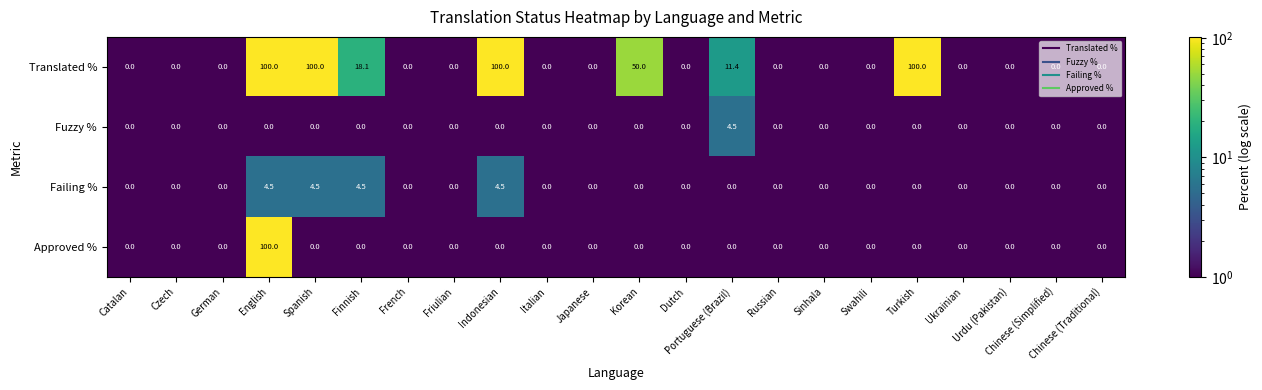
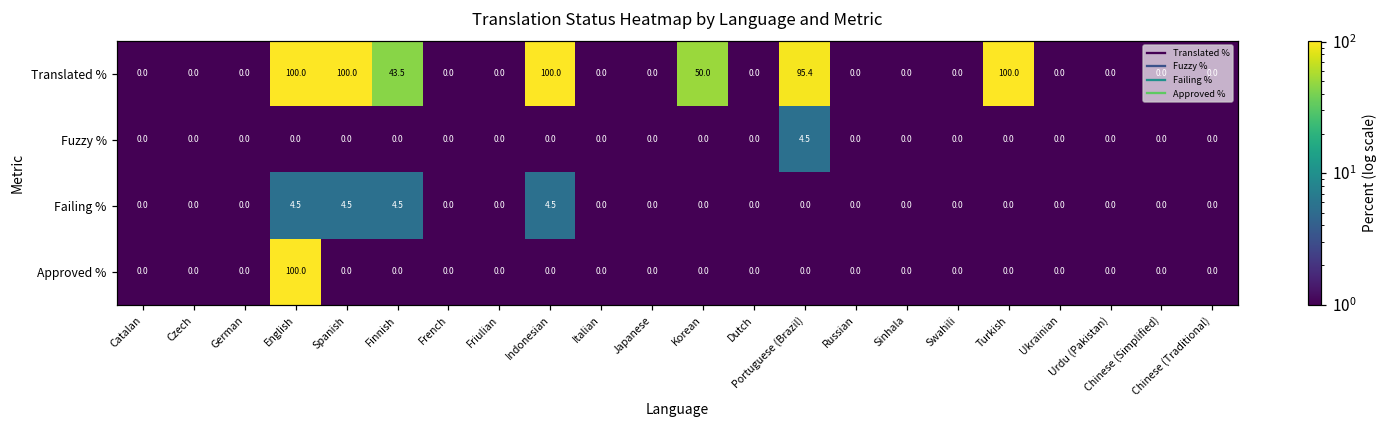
  {
    "Translated %": {
      "Catalan": 0.0,
      "Czech": 0.0,
      "German": 0.0,
      "English": 100.0,
      "Spanish": 100.0,
-     "Finnish": 18.1,
+     "Finnish": 43.5,
      "French": 0.0,
      "Friulian": 0.0,
      "Indonesian": 100.0,
      "Italian": 0.0,
      "Japanese": 0.0,
      "Korean": 50.0,
      "Dutch": 0.0,
-     "Portuguese (Brazil)": 11.4,
+     "Portuguese (Brazil)": 95.4,
      "Russian": 0.0,
      "Sinhala": 0.0,
      "Swahili": 0.0,
      "Turkish": 100.0,
      "Ukrainian": 0.0,
      "Urdu (Pakistan)": 0.0
    },
    "Fuzzy %": {
      "Catalan": 0.0,
      "Czech": 0.0,
      "German": 0.0,
      "English": 0.0,
      "Spanish": 0.0,
      "Finnish": 0.0,
      "French": 0.0,
      "Friulian": 0.0,
      "Indonesian": 0.0,
      "Italian": 0.0,
      "Japanese": 0.0,
      "Korean": 0.0,
      "Dutch": 0.0,
      "Portuguese (Brazil)": 4.5,
      "Russian": 0.0,
      "Sinhala": 0.0,
      "Swahili": 0.0,
      "Turkish": 0.0,
      "Ukrainian": 0.0,
      "Urdu (Pakistan)": 0.0,
      "Chinese (Simplified)": 0.0,
      "Chinese (Traditional)": 0.0
    },
    "Failing %": {
      "Catalan": 0.0,
      "Czech": 0.0,
      "German": 0.0,
      "English": 4.5,
      "Spanish": 4.5,
      "Finnish": 4.5,
      "French": 0.0,
      "Friulian": 0.0,
      "Indonesian": 4.5,
      "Italian": 0.0,
      "Japanese": 0.0,
      "Korean": 0.0,
      "Dutch": 0.0,
      "Portuguese (Brazil)": 0.0,
      "Russian": 0.0,
      "Sinhala": 0.0,
      "Swahili": 0.0,
      "Turkish": 0.0,
      "Ukrainian": 0.0,
      "Urdu (Pakistan)": 0.0,
      "Chinese (Simplified)": 0.0,
      "Chinese (Traditional)": 0.0
    },
    "Approved %": {
      "Catalan": 0.0,
      "Czech": 0.0,
      "German": 0.0,
      "English": 100.0,
      "Spanish": 0.0,
      "Finnish": 0.0,
      "French": 0.0,
      "Friulian": 0.0,
      "Indonesian": 0.0,
      "Italian": 0.0,
      "Japanese": 0.0,
      "Korean": 0.0,
      "Dutch": 0.0,
      "Portuguese (Brazil)": 0.0,
      "Russian": 0.0,
      "Sinhala": 0.0,
      "Swahili": 0.0,
      "Turkish": 0.0,
      "Ukrainian": 0.0,
      "Urdu (Pakistan)": 0.0,
      "Chinese (Simplified)": 0.0,
      "Chinese (Traditional)": 0.0
    }
  }
